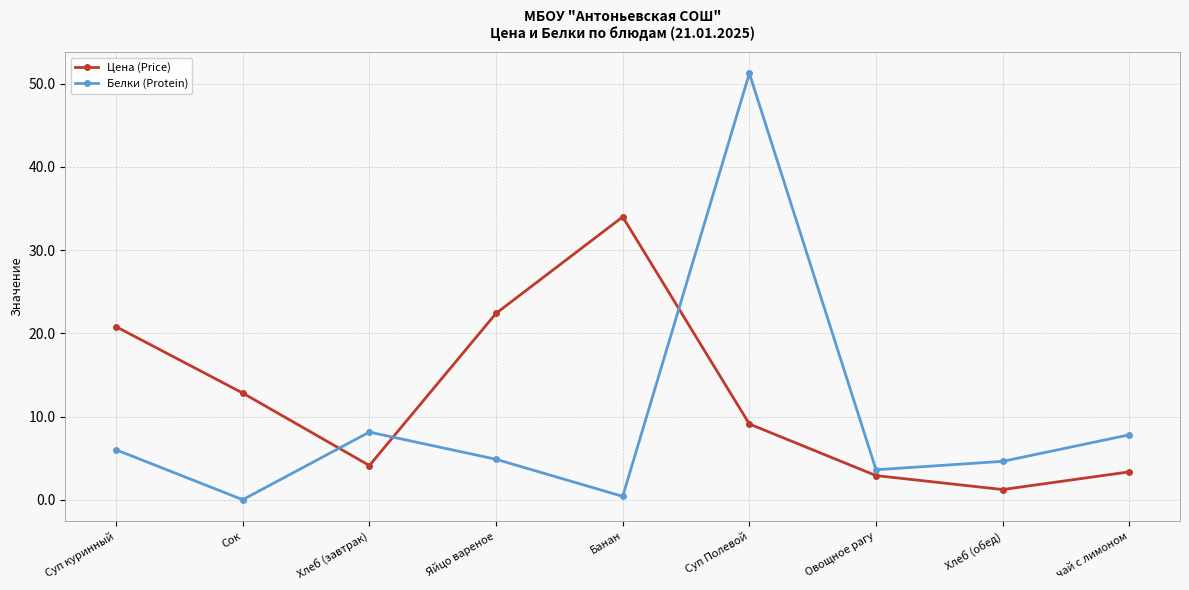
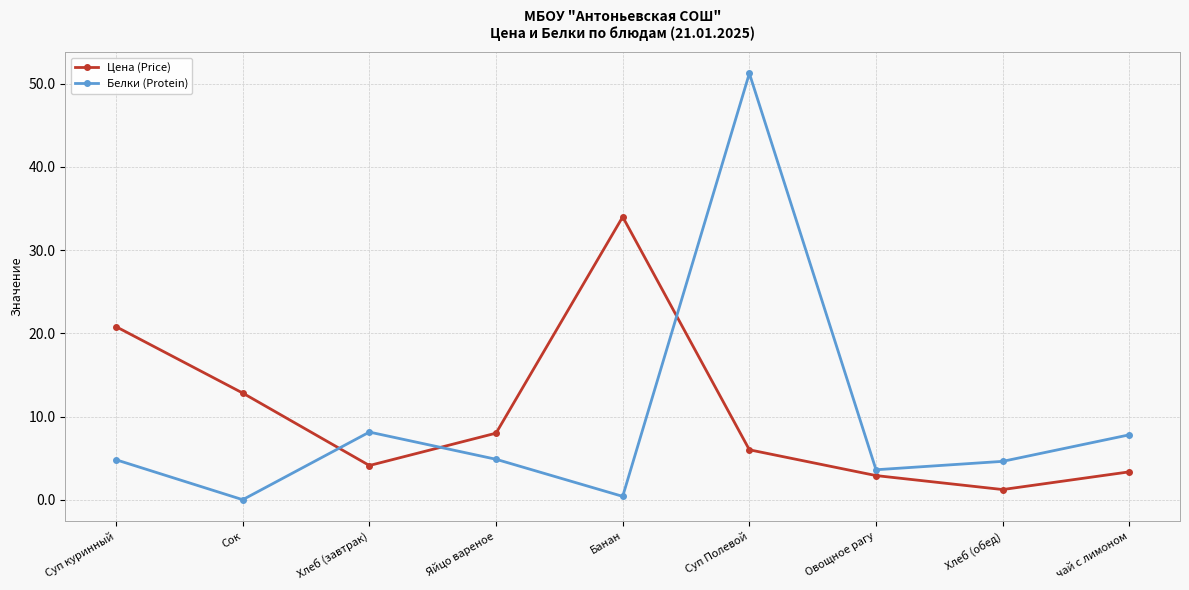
  {
    "Цена (Price)": {
      "Суп куринный": 21,
      "Сок": 13,
      "Хлеб (завтрак)": 4,
-     "Яйцо вареное": 22,
+     "Яйцо вареное": 8,
      "Банан": 34,
-     "Суп Полевой": 9,
+     "Суп Полевой": 6,
      "Овощное рагу": 3,
      "Хлеб (обед)": 1,
      "чай с лимоном": 3
    },
    "Белки (Protein)": {
-     "Суп куринный": 6,
+     "Суп куринный": 5,
      "Сок": 0,
      "Хлеб (завтрак)": 8,
      "Яйцо вареное": 5,
      "Банан": 0,
      "Суп Полевой": 51,
      "Овощное рагу": 4,
      "Хлеб (обед)": 5,
      "чай с лимоном": 8
    }
  }
